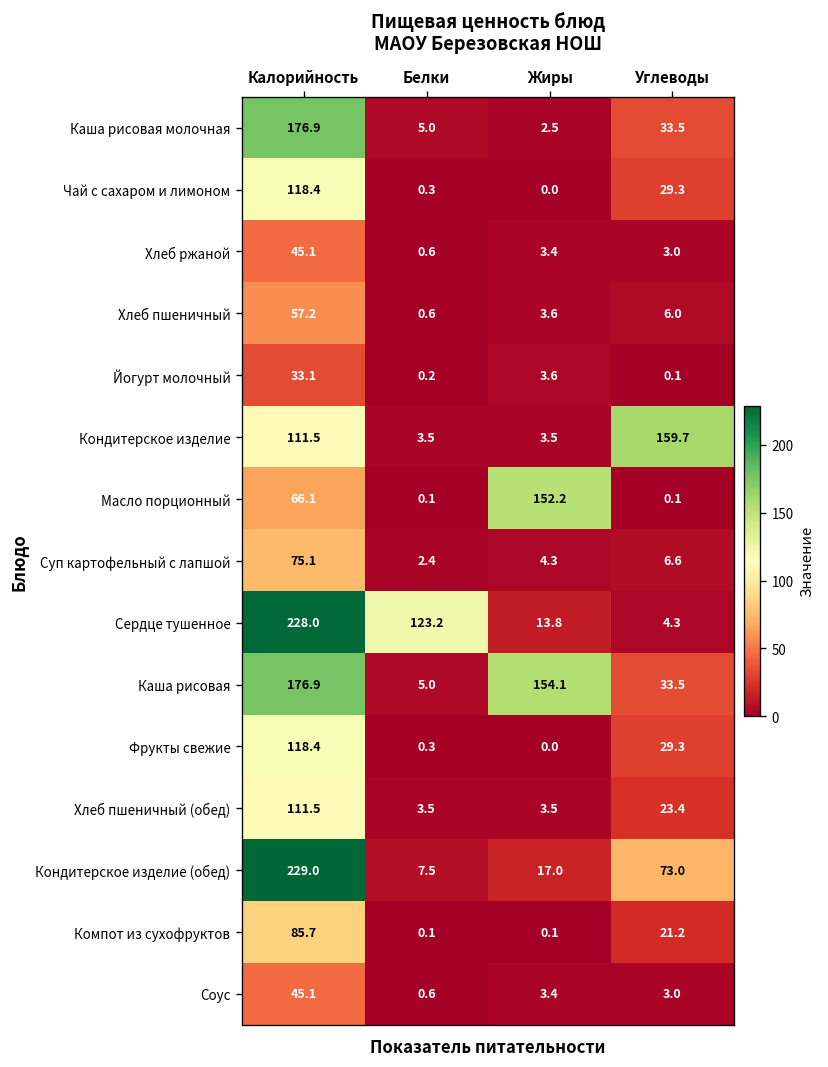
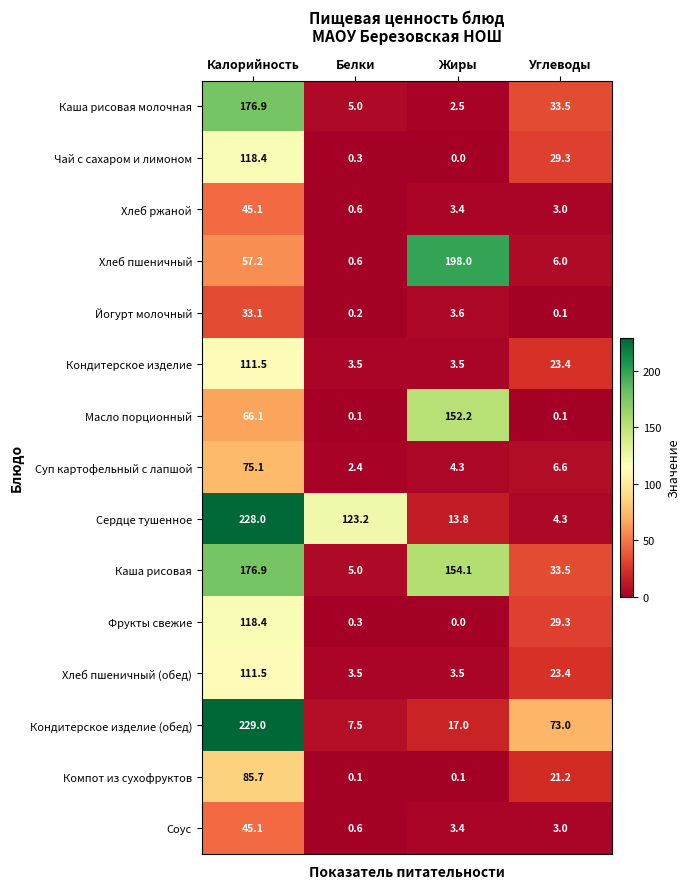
  {
    "Каша рисовая молочная": {
      "Калорийность": 176.9,
      "Белки": 5.0,
      "Жиры": 2.5,
      "Углеводы": 33.5
    },
    "Чай с сахаром и лимоном": {
      "Калорийность": 118.4,
      "Белки": 0.3,
      "Жиры": 0.0,
      "Углеводы": 29.3
    },
    "Хлеб ржаной": {
      "Калорийность": 45.1,
      "Белки": 0.6,
      "Жиры": 3.4,
      "Углеводы": 3.0
    },
    "Хлеб пшеничный": {
      "Калорийность": 57.2,
      "Белки": 0.6,
-     "Жиры": 3.6,
+     "Жиры": 198.0,
      "Углеводы": 6.0
    },
    "Йогурт молочный": {
      "Калорийность": 33.1,
      "Белки": 0.2,
      "Жиры": 3.6,
      "Углеводы": 0.1
    },
    "Кондитерское изделие": {
      "Калорийность": 111.5,
      "Белки": 3.5,
      "Жиры": 3.5,
-     "Углеводы": 159.7
+     "Углеводы": 23.4
    },
    "Масло порционный": {
      "Калорийность": 66.1,
      "Белки": 0.1,
      "Жиры": 152.2,
      "Углеводы": 0.1
    },
    "Суп картофельный с лапшой": {
      "Калорийность": 75.1,
      "Белки": 2.4,
      "Жиры": 4.3,
      "Углеводы": 6.6
    },
    "Сердце тушенное": {
      "Калорийность": 228.0,
      "Белки": 123.2,
      "Жиры": 13.8,
      "Углеводы": 4.3
    },
    "Каша рисовая": {
      "Калорийность": 176.9,
      "Белки": 5.0,
      "Жиры": 154.1,
      "Углеводы": 33.5
    },
    "Фрукты свежие": {
      "Калорийность": 118.4,
      "Белки": 0.3,
      "Жиры": 0.0,
      "Углеводы": 29.3
    },
    "Хлеб пшеничный (обед)": {
      "Калорийность": 111.5,
      "Белки": 3.5,
      "Жиры": 3.5,
      "Углеводы": 23.4
    },
    "Кондитерское изделие (обед)": {
      "Калорийность": 229.0,
      "Белки": 7.5,
      "Жиры": 17.0,
      "Углеводы": 73.0
    },
    "Компот из сухофруктов": {
      "Калорийность": 85.7,
      "Белки": 0.1,
      "Жиры": 0.1,
      "Углеводы": 21.2
    },
    "Соус": {
      "Калорийность": 45.1,
      "Белки": 0.6,
      "Жиры": 3.4,
      "Углеводы": 3.0
    }
  }
